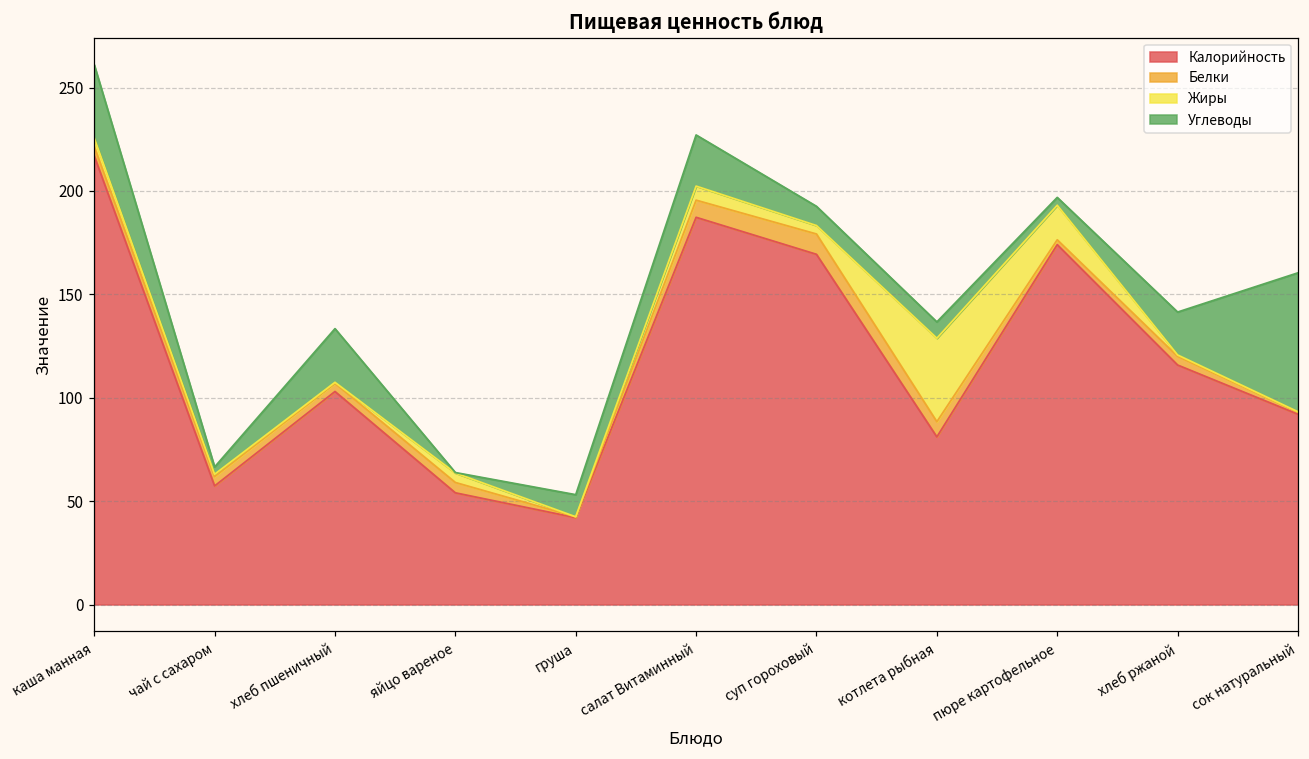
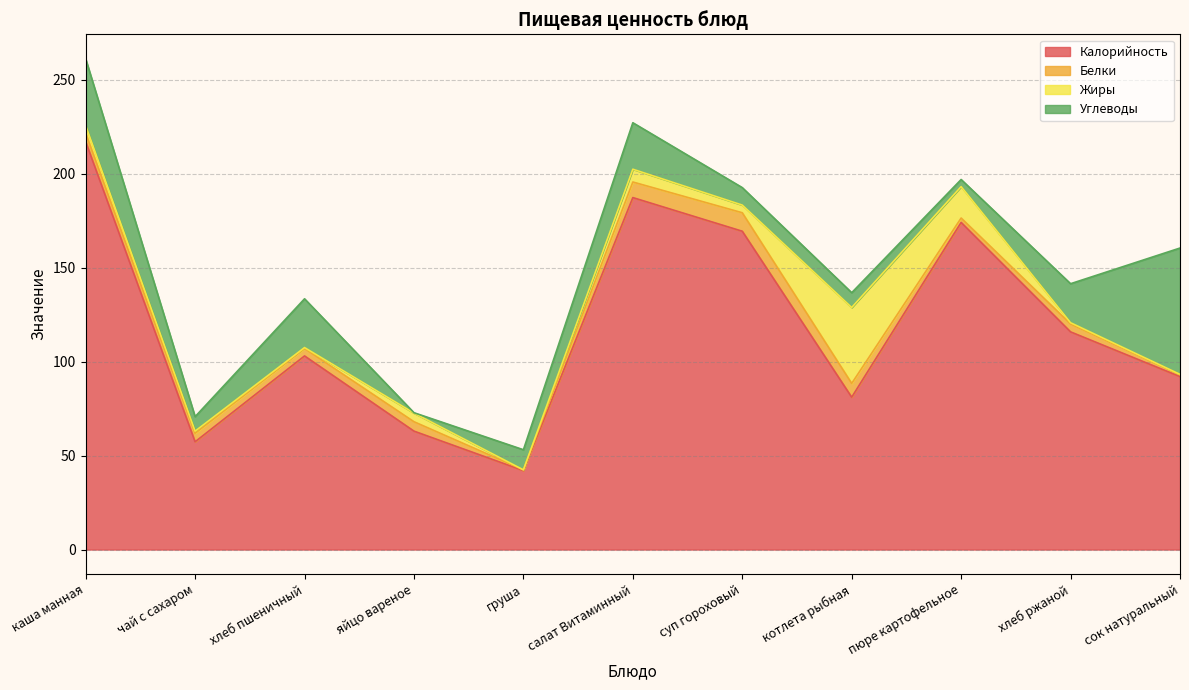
  {
    "Калорийность": {
      "каша манная": 217,
      "чай с сахаром": 57,
      "хлеб пшеничный": 103,
-     "яйцо вареное": 54,
+     "яйцо вареное": 63,
      "салат Витаминный": 187,
      "суп гороховый": 169,
      "котлета рыбная": 81,
      "пюре картофельное": 174,
      "хлеб ржаной": 116
    },
    "Белки": {
      "каша манная": 5,
      "яйцо вареное": 5,
      "салат Витаминный": 8,
      "суп гороховый": 10,
      "котлета рыбная": 7,
      "пюре картофельное": 2
    },
    "Жиры": {
      "каша манная": 4,
      "салат Витаминный": 7,
      "суп гороховый": 4,
      "котлета рыбная": 40,
      "пюре картофельное": 17
    },
    "Углеводы": {
      "каша манная": 35,
-     "чай с сахаром": 4,
+     "чай с сахаром": 8,
      "хлеб пшеничный": 26,
      "груша": 11,
      "салат Витаминный": 25,
      "суп гороховый": 9,
      "котлета рыбная": 8,
      "пюре картофельное": 4,
      "хлеб ржаной": 21,
      "сок натуральный": 67
    }
  }
